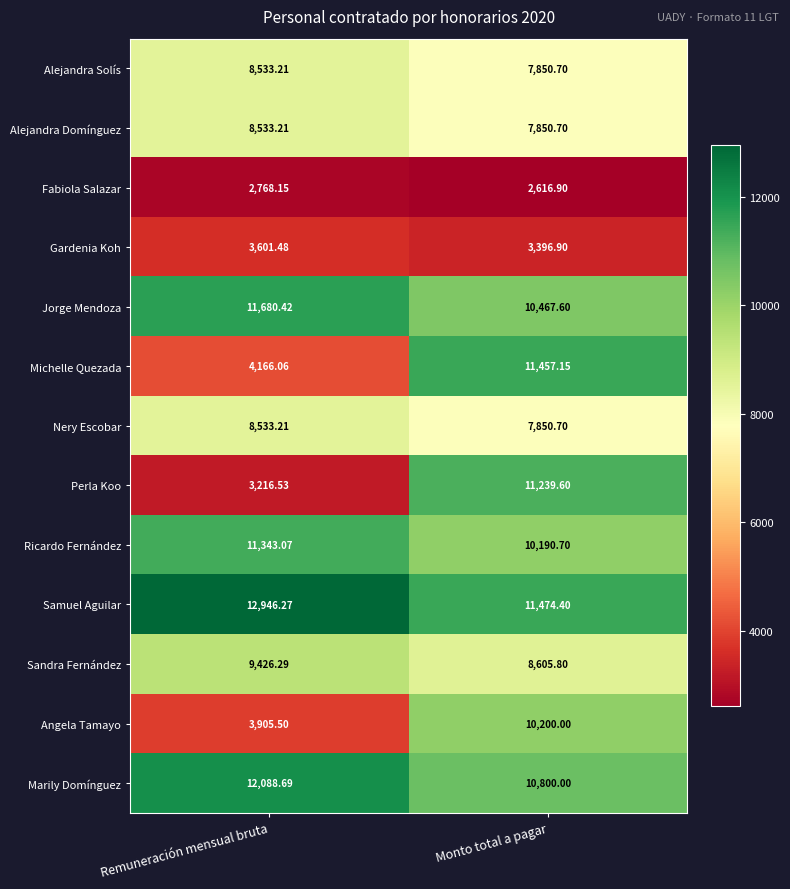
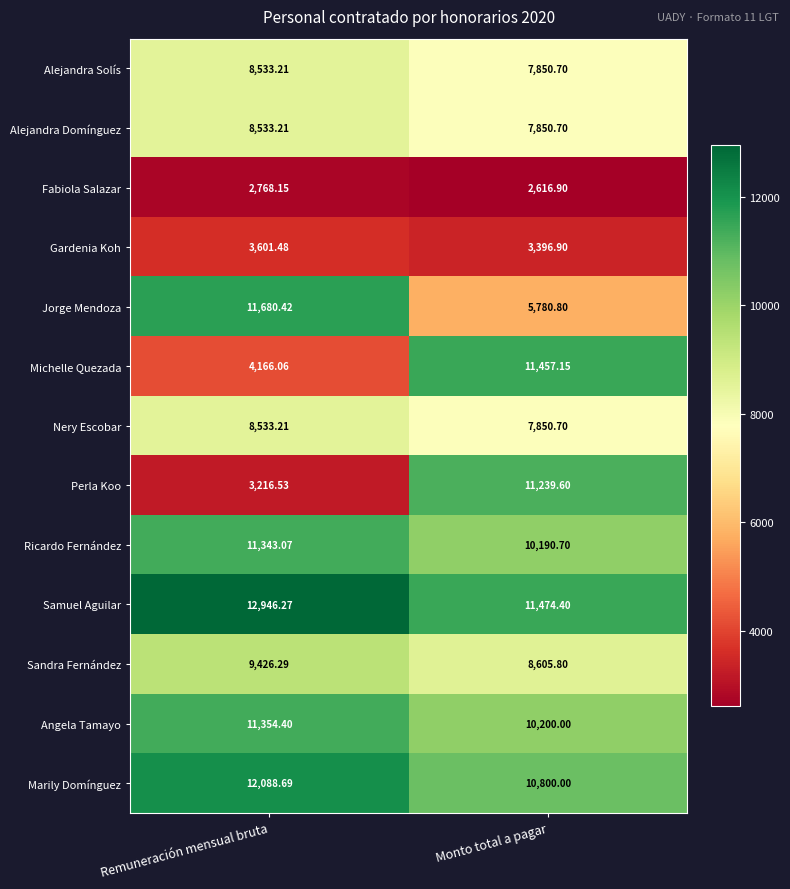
  {
    "Alejandra Solís": {
      "Remuneración mensual bruta": "8,533.21",
      "Monto total a pagar": "7,850.70"
    },
    "Alejandra Domínguez": {
      "Remuneración mensual bruta": "8,533.21",
      "Monto total a pagar": "7,850.70"
    },
    "Fabiola Salazar": {
      "Remuneración mensual bruta": "2,768.15",
      "Monto total a pagar": "2,616.90"
    },
    "Gardenia Koh": {
      "Remuneración mensual bruta": "3,601.48",
      "Monto total a pagar": "3,396.90"
    },
    "Jorge Mendoza": {
      "Remuneración mensual bruta": "11,680.42",
-     "Monto total a pagar": "10,467.60"
+     "Monto total a pagar": "5,780.80"
    },
    "Michelle Quezada": {
      "Remuneración mensual bruta": "4,166.06",
      "Monto total a pagar": "11,457.15"
    },
    "Nery Escobar": {
      "Remuneración mensual bruta": "8,533.21",
      "Monto total a pagar": "7,850.70"
    },
    "Perla Koo": {
      "Remuneración mensual bruta": "3,216.53",
      "Monto total a pagar": "11,239.60"
    },
    "Ricardo Fernández": {
      "Remuneración mensual bruta": "11,343.07",
      "Monto total a pagar": "10,190.70"
    },
    "Samuel Aguilar": {
      "Remuneración mensual bruta": "12,946.27",
      "Monto total a pagar": "11,474.40"
    },
    "Sandra Fernández": {
      "Remuneración mensual bruta": "9,426.29",
      "Monto total a pagar": "8,605.80"
    },
    "Angela Tamayo": {
-     "Remuneración mensual bruta": "3,905.50",
+     "Remuneración mensual bruta": "11,354.40",
      "Monto total a pagar": "10,200.00"
    },
    "Marily Domínguez": {
      "Remuneración mensual bruta": "12,088.69",
      "Monto total a pagar": "10,800.00"
    }
  }
